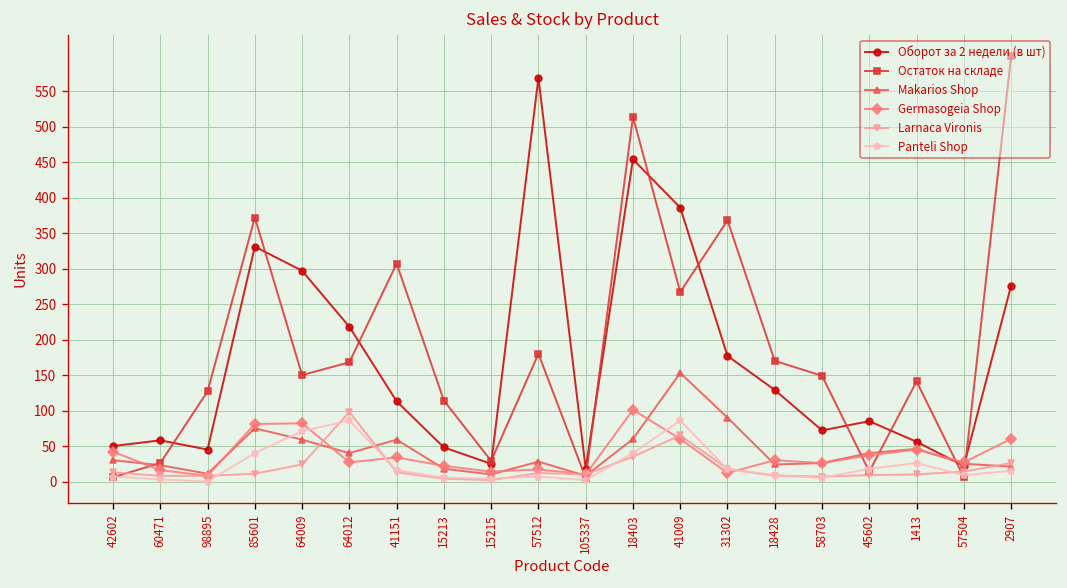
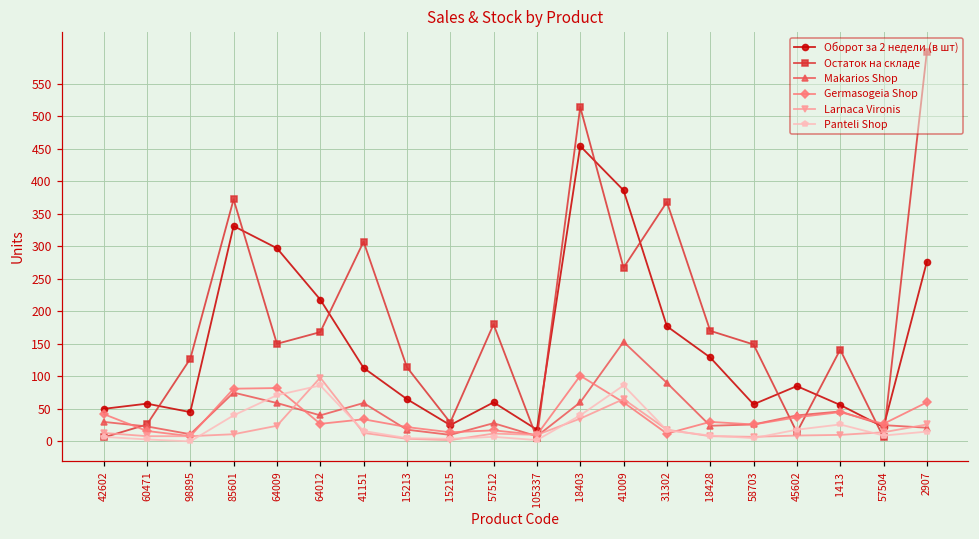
  {
    "Оборот за 2 недели (в шт)": {
      "42602": 50,
      "60471": 60,
      "98895": 50,
      "85601": 330,
      "64009": 300,
      "64012": 220,
      "41151": 110,
-     "15213": 50,
-     "57512": 570,
+     "15213": 70,
+     "57512": 60,
      "105337": 20,
      "18403": 450,
      "41009": 390,
      "31302": 180,
      "18428": 130,
-     "58703": 70,
+     "58703": 60,
      "45602": 90,
      "1413": 60,
      "2907": 280
    }
  }
